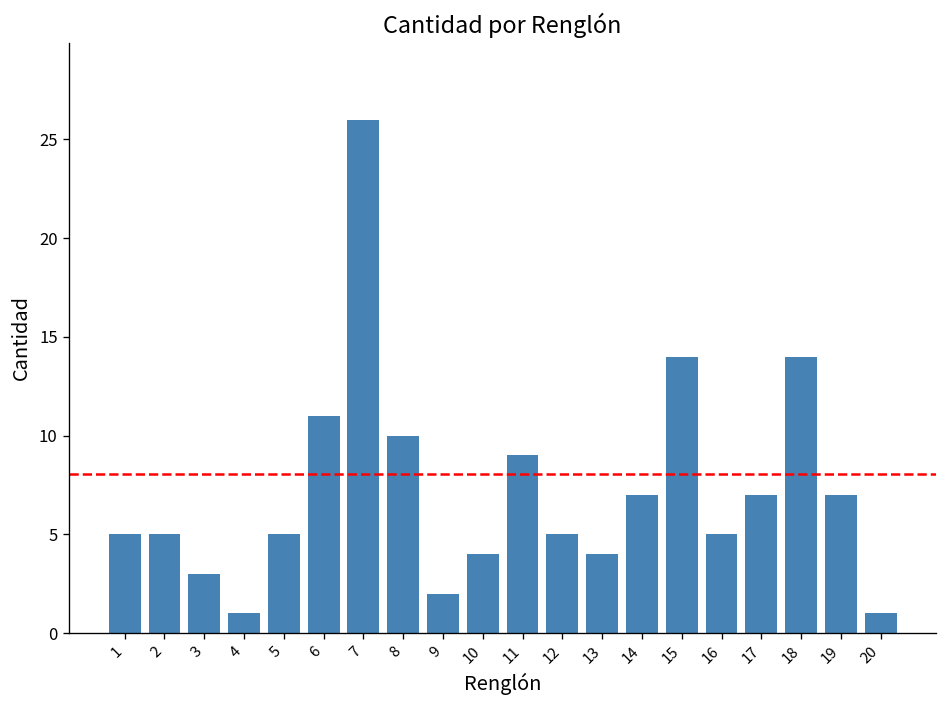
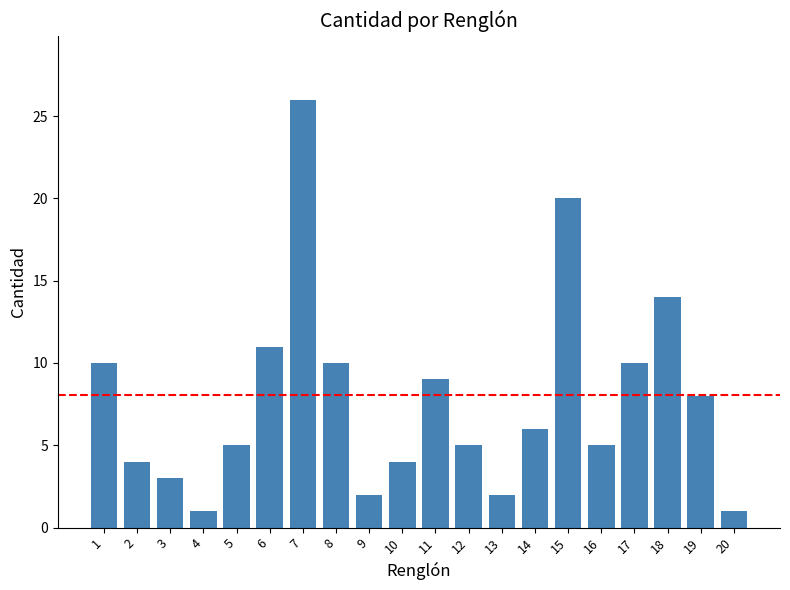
  {
-   "1": 5,
-   "2": 5,
+   "1": 10,
+   "2": 4,
    "3": 3,
    "4": 1,
    "5": 5,
    "6": 11,
    "7": 26,
    "8": 10,
    "9": 2,
    "10": 4,
    "11": 9,
    "12": 5,
-   "13": 4,
-   "14": 7,
-   "15": 14,
+   "13": 2,
+   "14": 6,
+   "15": 20,
    "16": 5,
-   "17": 7,
+   "17": 10,
    "18": 14,
-   "19": 7,
+   "19": 8,
    "20": 1
  }
